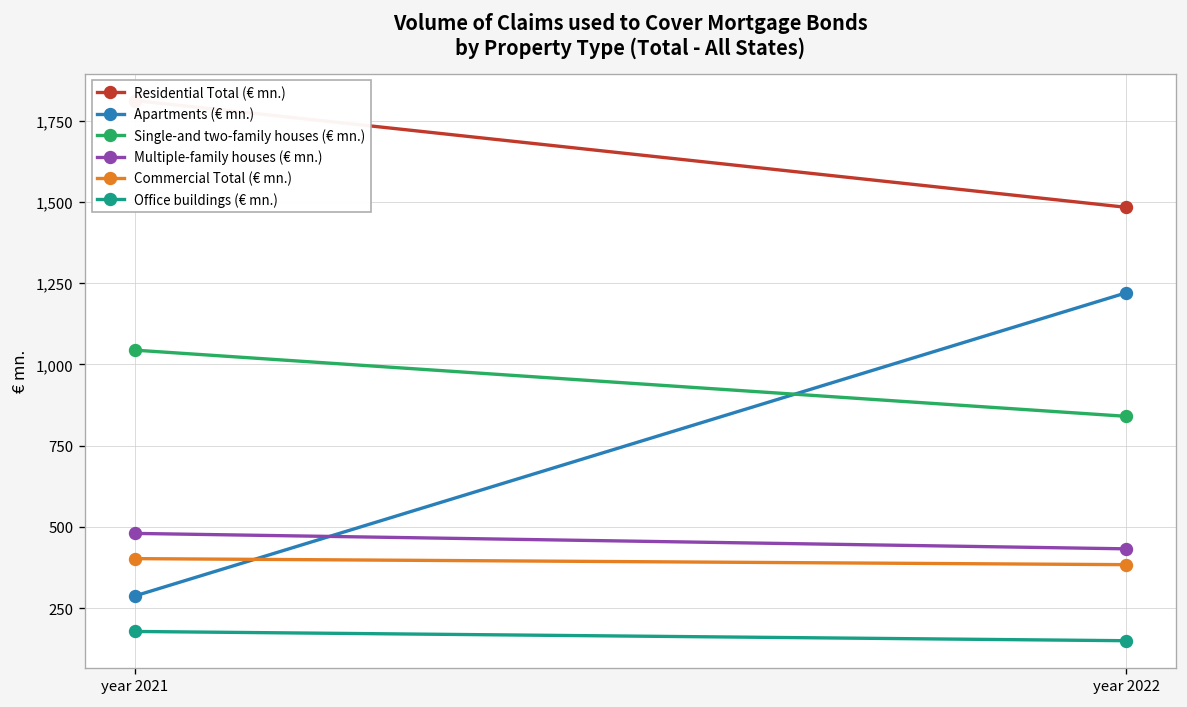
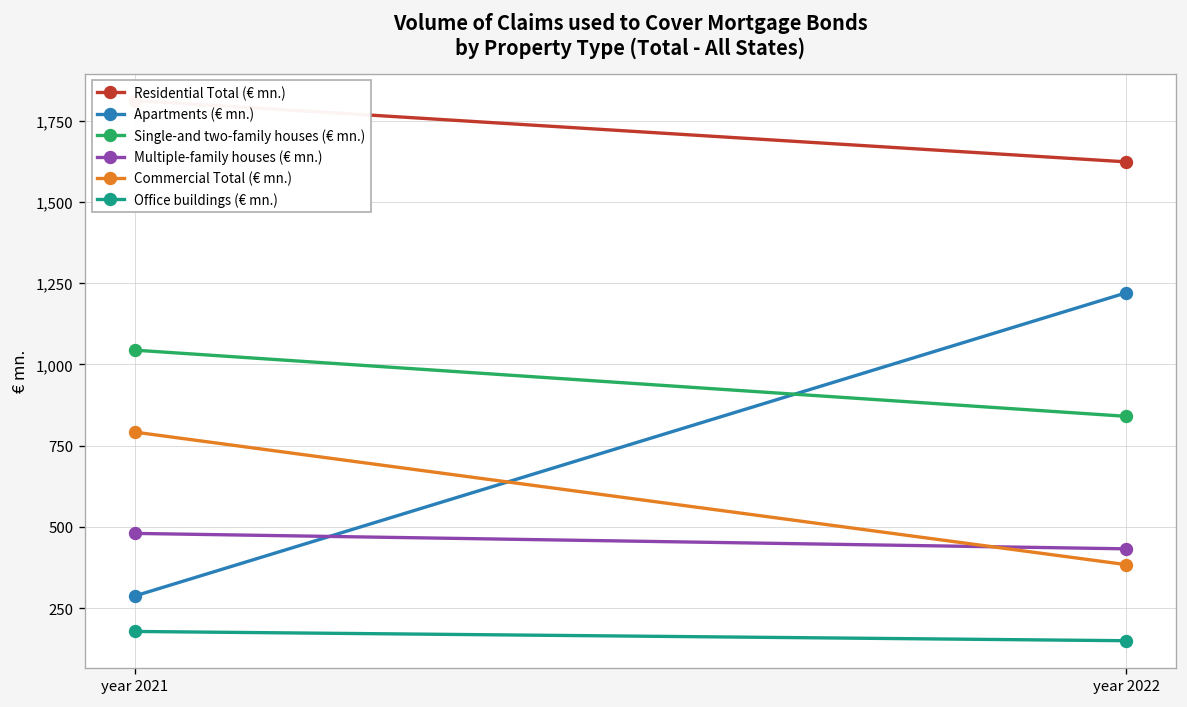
  {
    "Residential Total (€ mn.)": {
-     "year 2022": "1,480"
+     "year 2022": "1,620"
    },
    "Apartments (€ mn.)": {
      "year 2021": "290",
      "year 2022": "1,220"
    },
    "Multiple-family houses (€ mn.)": {
      "year 2021": "480",
      "year 2022": "430"
    },
    "Commercial Total (€ mn.)": {
-     "year 2021": "400",
+     "year 2021": "790",
      "year 2022": "380"
    }
  }
